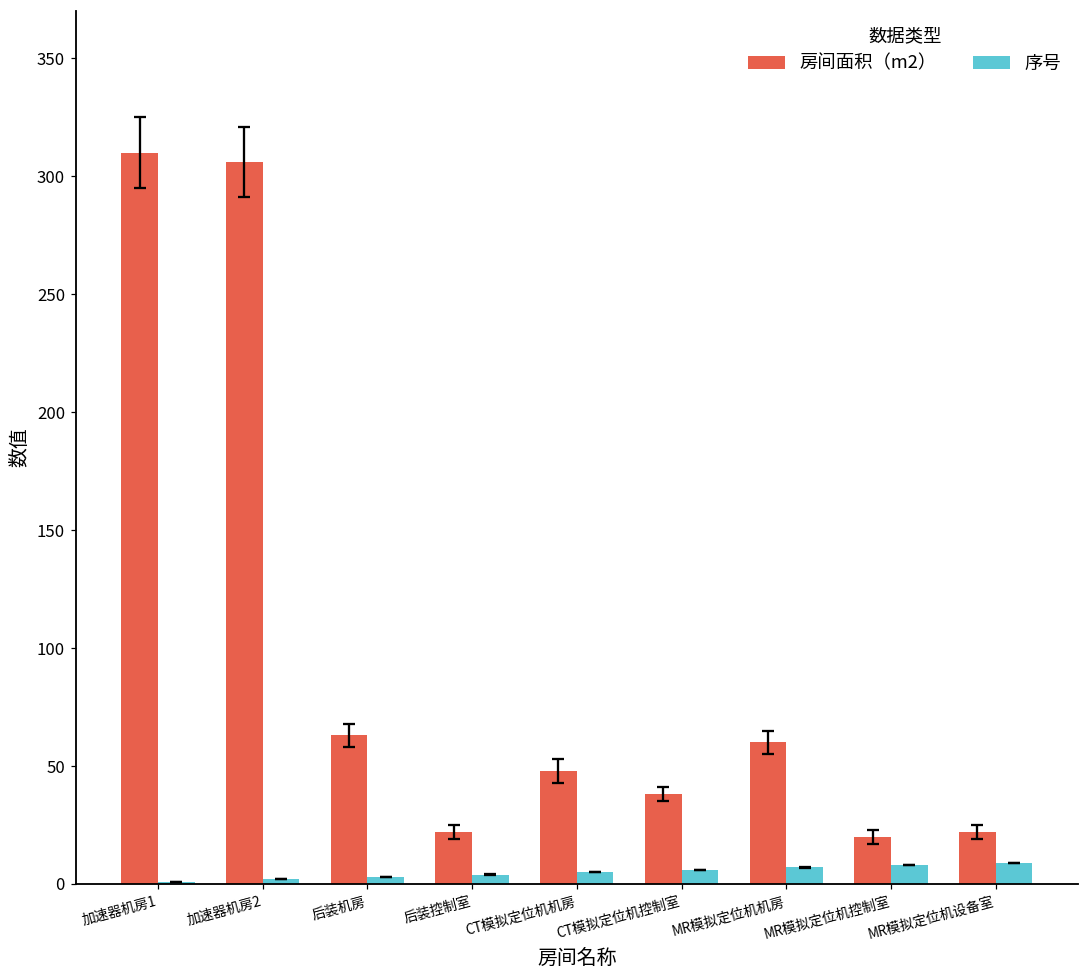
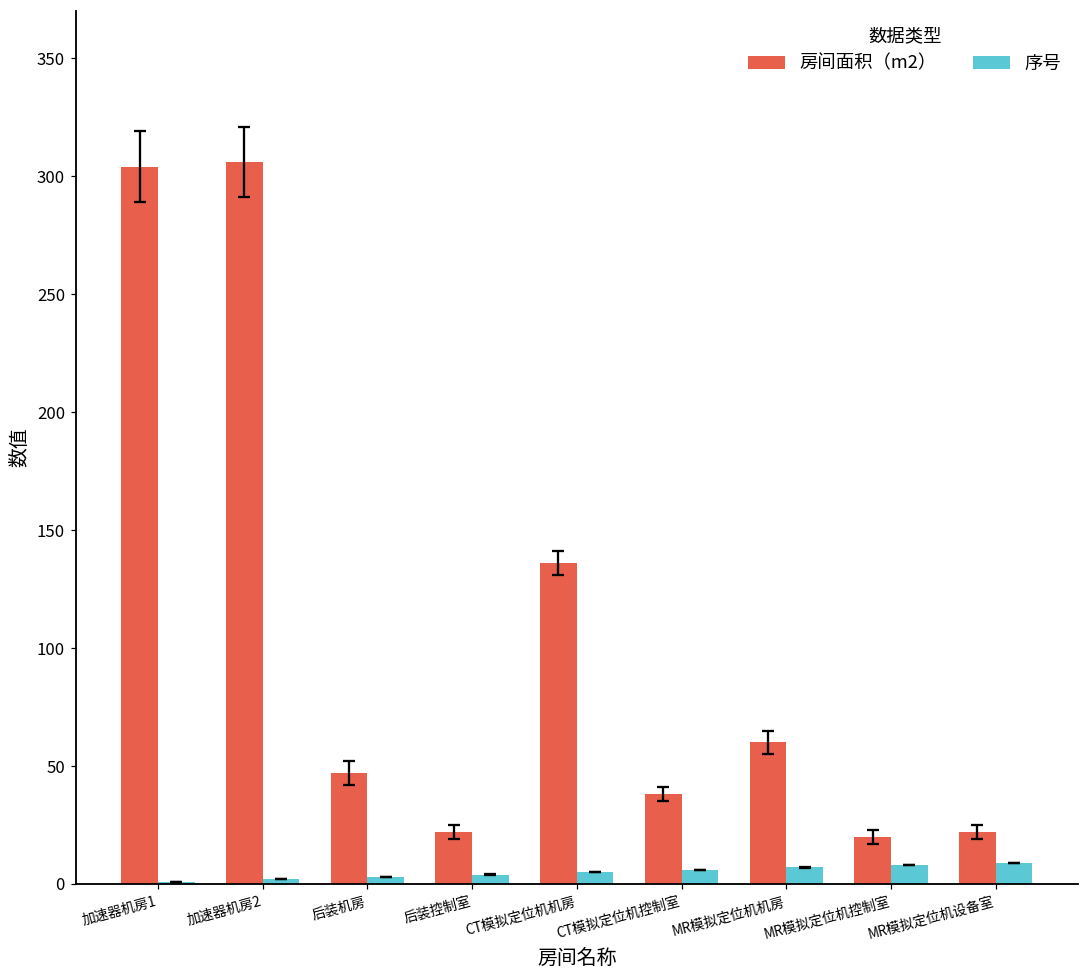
  {
    "房间面积（m2）": {
-     "加速器机房1": 310,
+     "加速器机房1": 304,
      "加速器机房2": 306,
-     "后装机房": 63,
+     "后装机房": 47,
      "后装控制室": 22,
-     "CT模拟定位机机房": 48,
+     "CT模拟定位机机房": 136,
      "CT模拟定位机控制室": 38,
      "MR模拟定位机机房": 60,
      "MR模拟定位机控制室": 20,
      "MR模拟定位机设备室": 22
    },
    "序号": {
      "加速器机房2": 2,
      "后装机房": 3,
      "后装控制室": 4,
      "CT模拟定位机机房": 5,
      "CT模拟定位机控制室": 6,
      "MR模拟定位机机房": 7,
      "MR模拟定位机控制室": 8,
      "MR模拟定位机设备室": 9
    }
  }
